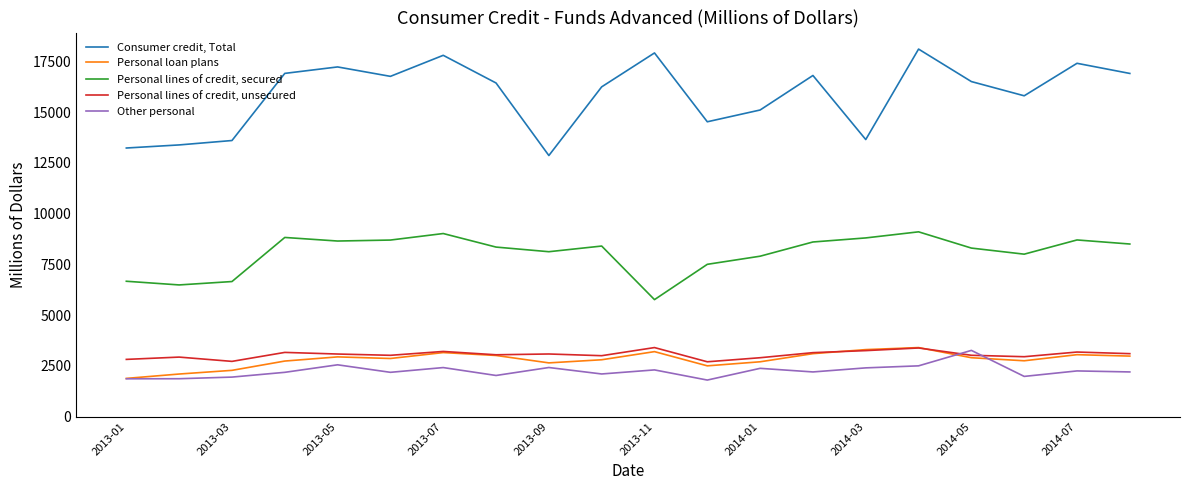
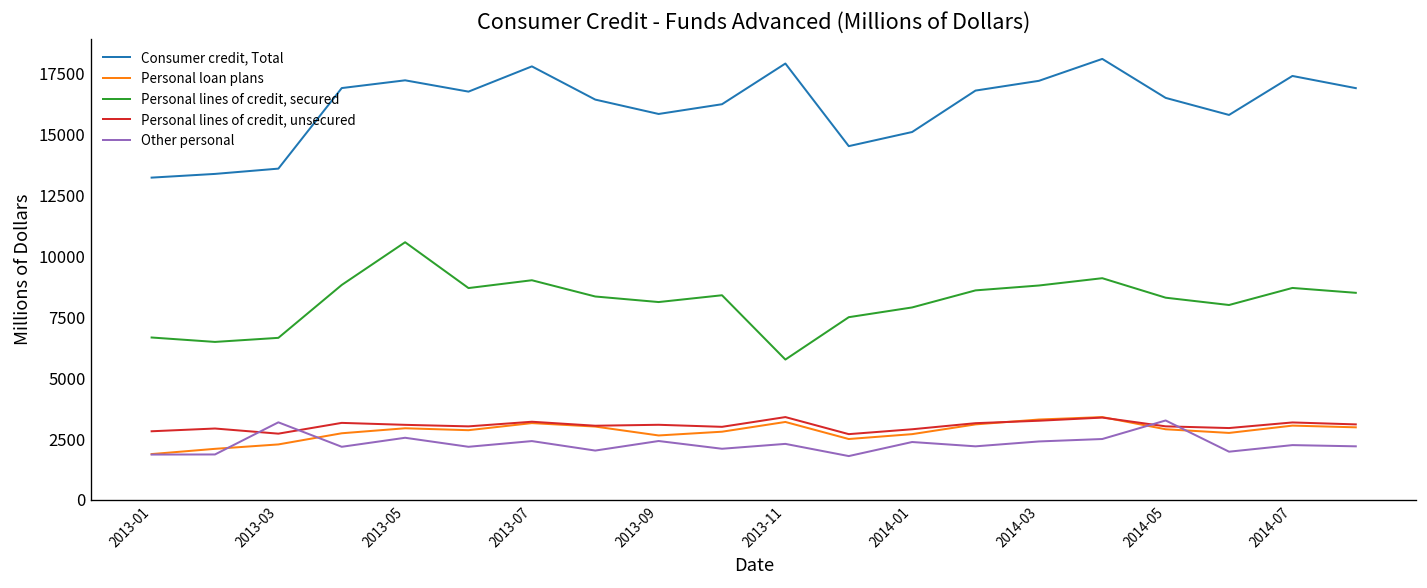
  {
    "Consumer credit, Total": {
      "2013-01": 13200,
      "2013-03": 13600,
      "2013-05": 17200,
      "2013-07": 17800,
-     "2013-09": 12900,
+     "2013-09": 15800,
      "2013-11": 17900,
      "2014-01": 15100,
-     "2014-03": 13600,
+     "2014-03": 17200,
      "2014-05": 16500,
      "2014-07": 17400
    },
    "Personal loan plans": {
      "2013-03": 2300,
      "2013-05": 2900,
      "2013-09": 2600,
      "2013-11": 3200,
      "2014-01": 2700,
      "2014-07": 3100
    },
    "Personal lines of credit, secured": {
      "2013-01": 6700,
      "2013-03": 6700,
-     "2013-05": 8600,
+     "2013-05": 10600,
      "2013-07": 9000,
      "2013-09": 8100,
      "2013-11": 5800,
      "2014-01": 7900,
      "2014-03": 8800,
      "2014-05": 8300,
      "2014-07": 8700
    },
    "Personal lines of credit, unsecured": {
      "2013-01": 2800,
      "2013-03": 2700,
      "2013-05": 3100,
      "2013-09": 3100,
      "2013-11": 3400,
      "2014-01": 2900,
      "2014-07": 3200
    },
    "Other personal": {
-     "2013-03": 1900,
+     "2013-03": 3200,
      "2013-05": 2600,
      "2013-07": 2400,
      "2013-09": 2400,
      "2013-11": 2300,
      "2014-01": 2400,
      "2014-03": 2400,
      "2014-05": 3300,
      "2014-07": 2300
    }
  }
